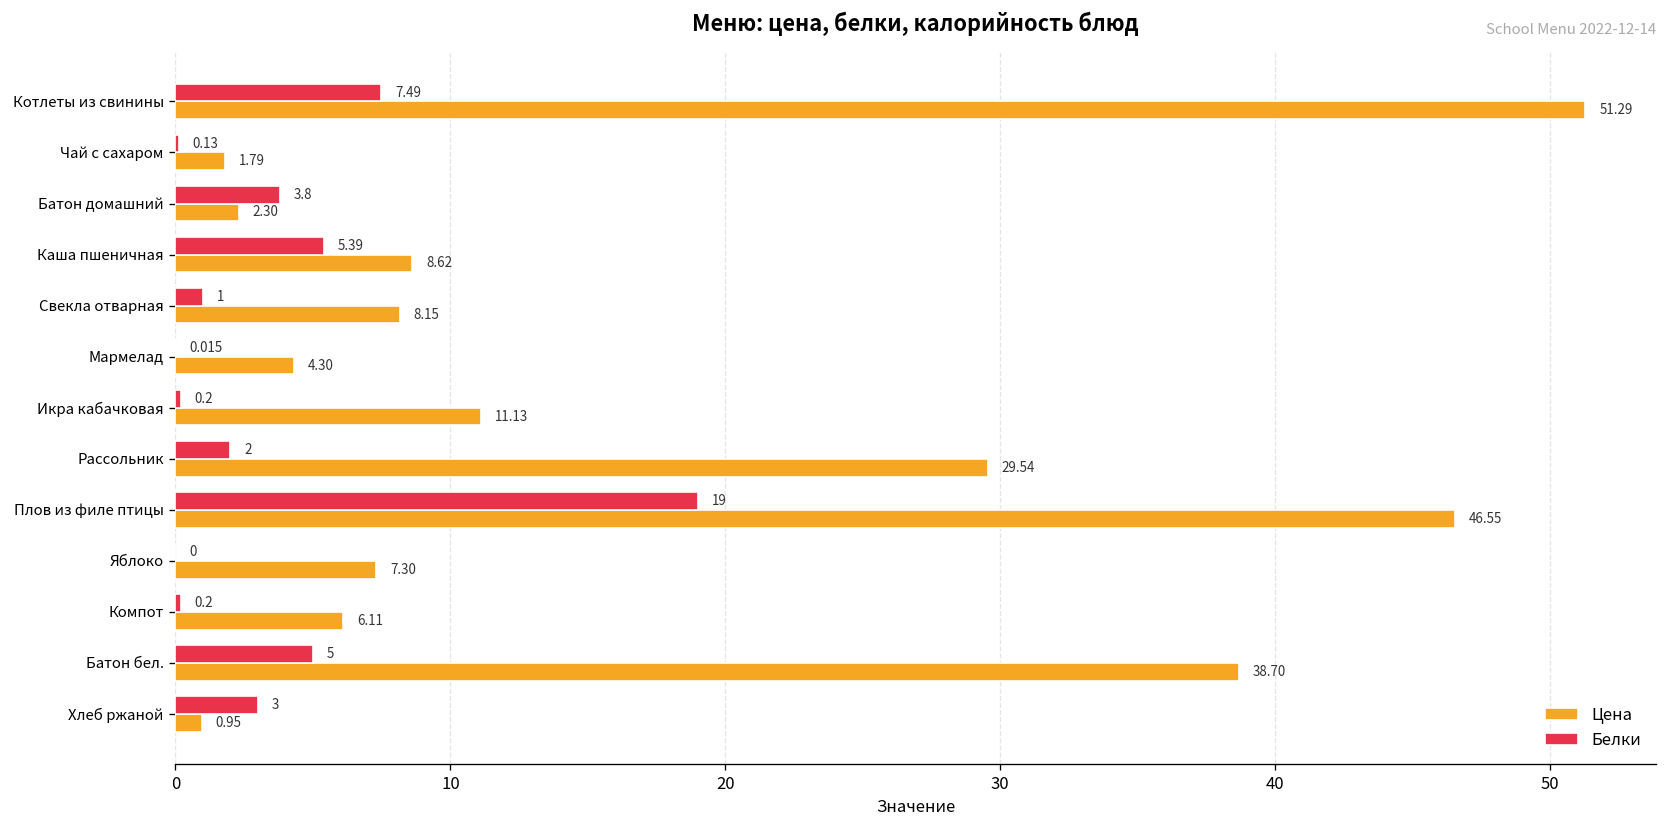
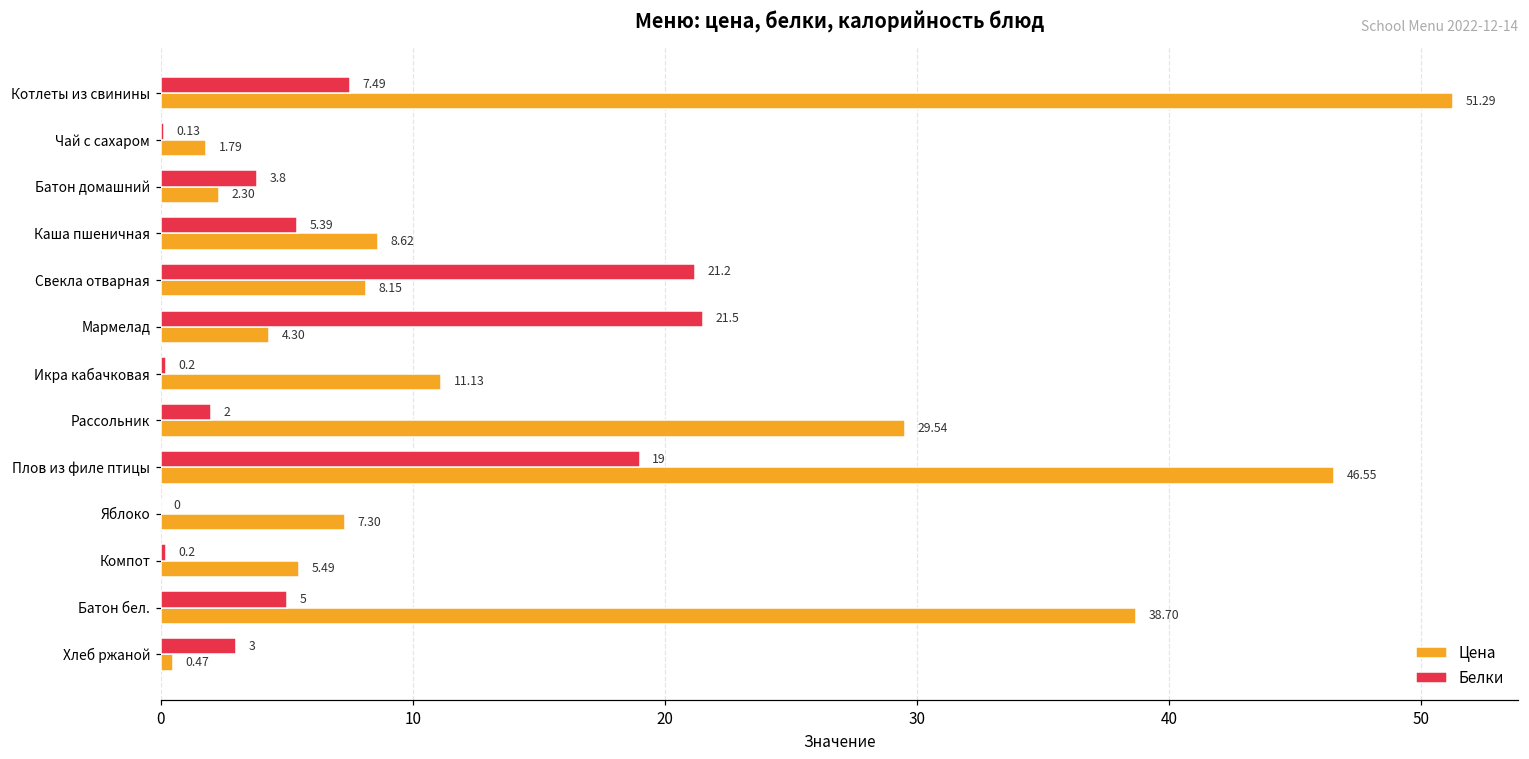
  {
    "Цена": {
      "Котлеты из свинины": 51.29,
      "Чай с сахаром": 1.79,
      "Батон домашний": 2.30,
      "Каша пшеничная": 8.62,
      "Свекла отварная": 8.15,
      "Мармелад": 4.30,
      "Икра кабачковая": 11.13,
      "Рассольник": 29.54,
      "Плов из филе птицы": 46.55,
      "Яблоко": 7.30,
-     "Компот": 6.11,
+     "Компот": 5.49,
      "Батон бел.": 38.70,
-     "Хлеб ржаной": 0.95
+     "Хлеб ржаной": 0.47
    },
    "Белки": {
      "Котлеты из свинины": 7.49,
      "Чай с сахаром": 0.13,
      "Батон домашний": 3.8,
      "Каша пшеничная": 5.39,
-     "Свекла отварная": 1,
-     "Мармелад": 0.015,
+     "Свекла отварная": 21.2,
+     "Мармелад": 21.5,
      "Икра кабачковая": 0.2,
      "Рассольник": 2,
      "Плов из филе птицы": 19,
      "Яблоко": 0,
      "Компот": 0.2,
      "Батон бел.": 5,
      "Хлеб ржаной": 3
    }
  }
